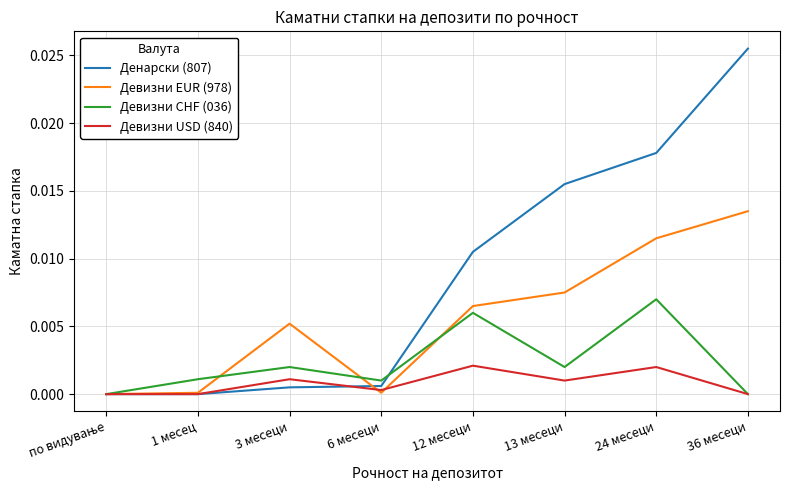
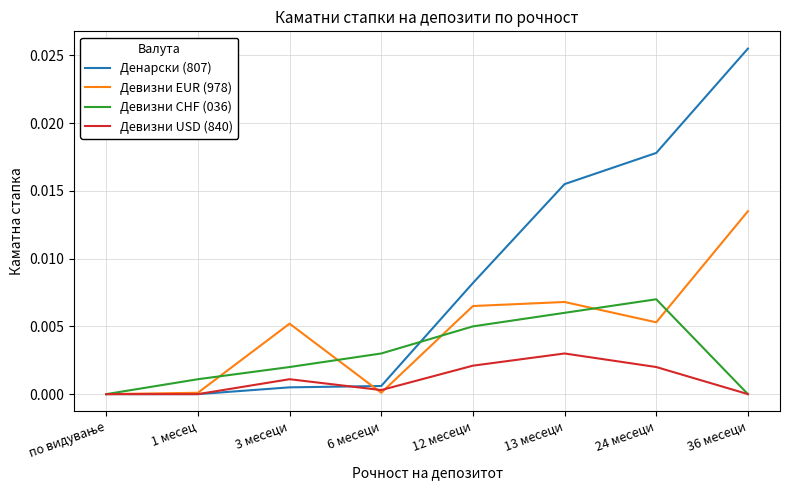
  {
    "Денарски (807)": {
      "3 месеци": 0.0005,
      "6 месеци": 0.0006,
-     "12 месеци": 0.0105,
+     "12 месеци": 0.0082,
      "13 месеци": 0.0155,
      "24 месеци": 0.0178,
      "36 месеци": 0.0255
    },
    "Девизни EUR (978)": {
      "3 месеци": 0.0052,
      "6 месеци": 0.0001,
      "12 месеци": 0.0065,
-     "13 месеци": 0.0075,
-     "24 месеци": 0.0115,
+     "13 месеци": 0.0068,
+     "24 месеци": 0.0053,
      "36 месеци": 0.0135
    },
    "Девизни CHF (036)": {
      "1 месец": 0.001,
      "3 месеци": 0.002,
-     "6 месеци": 0.001,
-     "12 месеци": 0.006,
-     "13 месеци": 0.002,
+     "6 месеци": 0.003,
+     "12 месеци": 0.005,
+     "13 месеци": 0.006,
      "24 месеци": 0.007
    },
    "Девизни USD (840)": {
      "3 месеци": 0.001,
      "6 месеци": 0.0003,
      "12 месеци": 0.002,
-     "13 месеци": 0.001,
+     "13 месеци": 0.003,
      "24 месеци": 0.002
    }
  }
